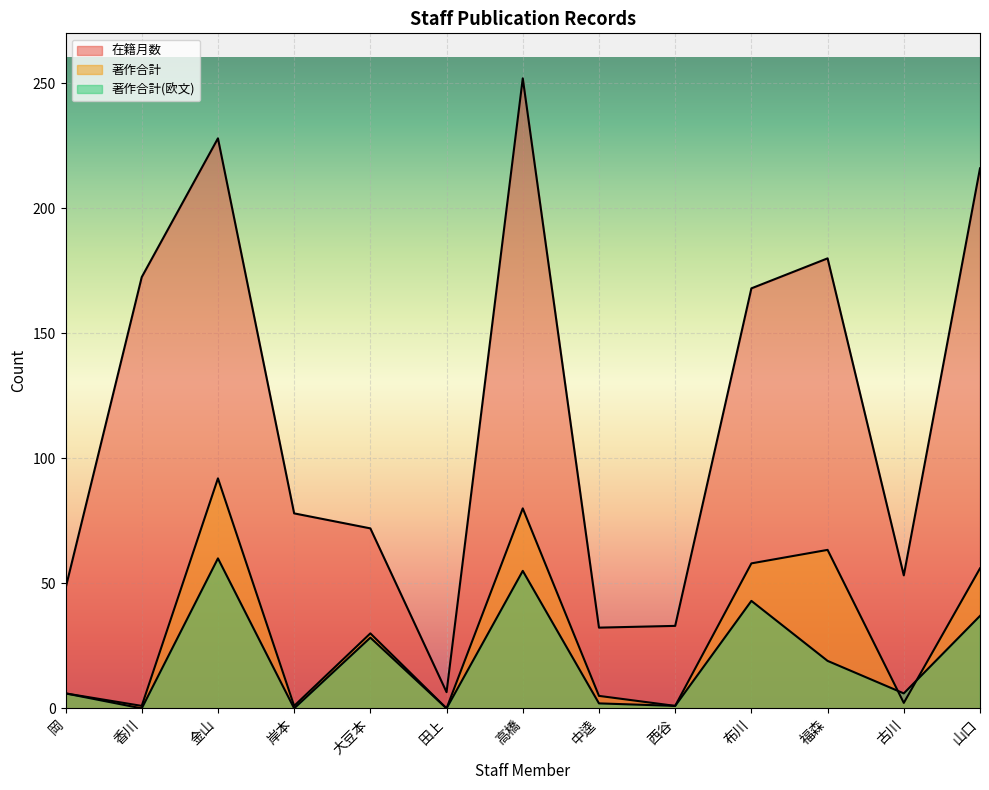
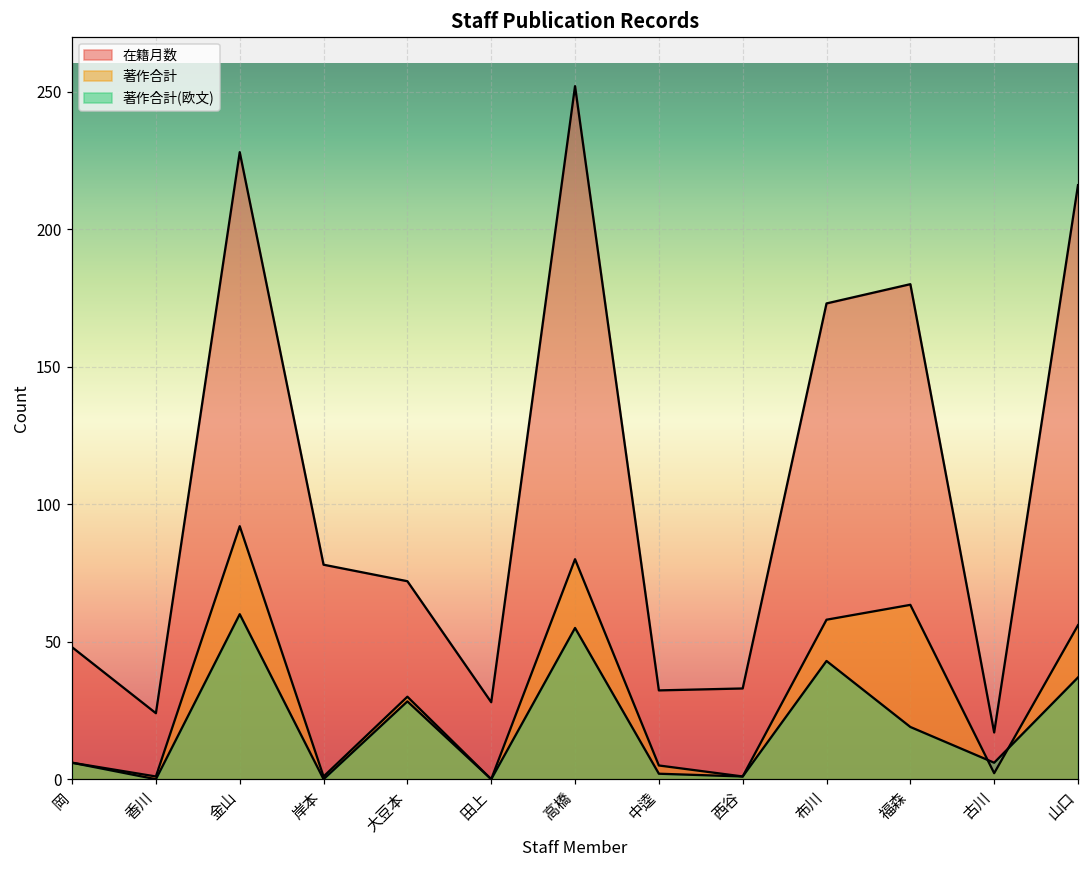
  {
    "在籍月数": {
      "岡": 48,
-     "香川": 173,
+     "香川": 24,
      "金山": 228,
      "岸本": 78,
      "大豆本": 72,
-     "田上": 7,
+     "田上": 28,
      "高橋": 252,
      "中逵": 32,
      "西谷": 33,
-     "布川": 168,
+     "布川": 173,
      "福森": 180,
-     "古川": 53,
+     "古川": 17,
      "山口": 216
    },
    "著作合計": {
      "金山": 92,
      "大豆本": 30,
      "高橋": 80,
      "中逵": 5,
      "布川": 58,
      "福森": 63,
      "古川": 2,
      "山口": 56
    },
    "著作合計(欧文)": {
      "金山": 60,
      "大豆本": 28,
      "高橋": 55,
      "中逵": 2,
      "布川": 43,
      "福森": 19,
      "古川": 6,
      "山口": 37
    }
  }
